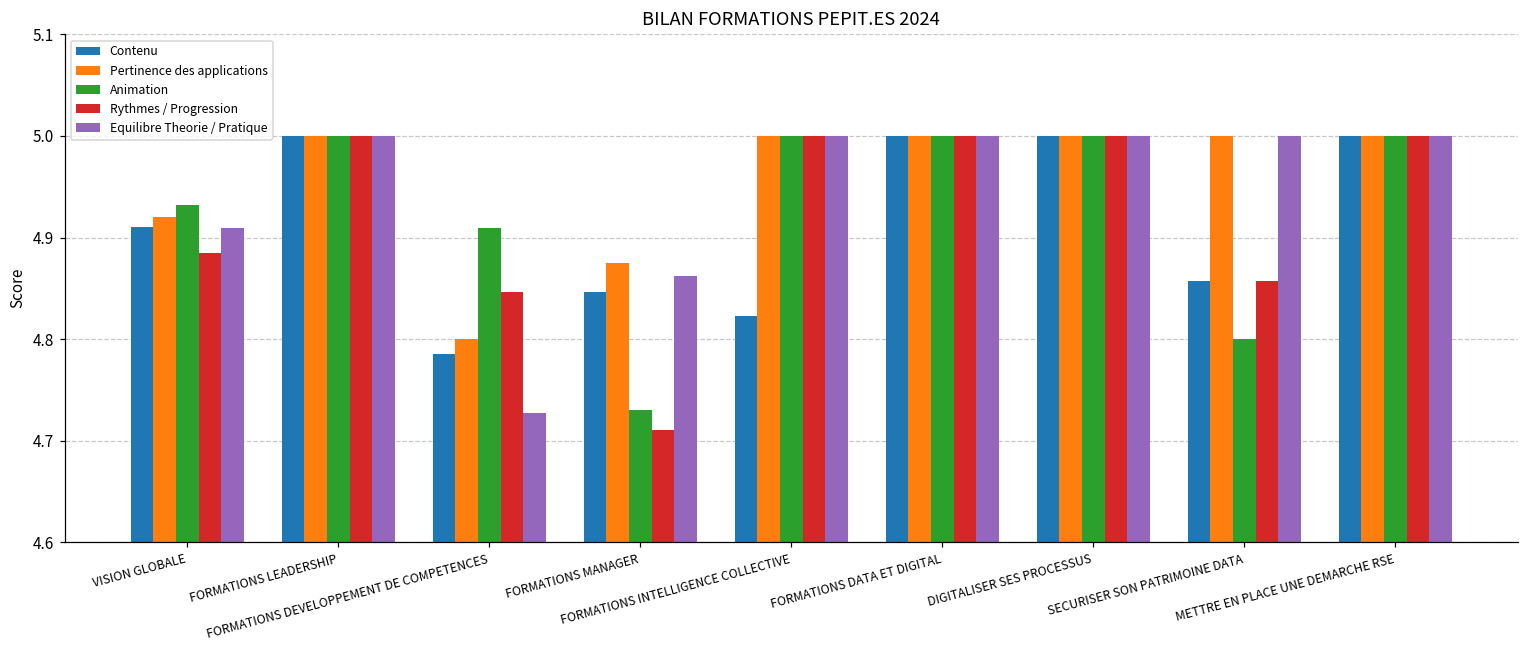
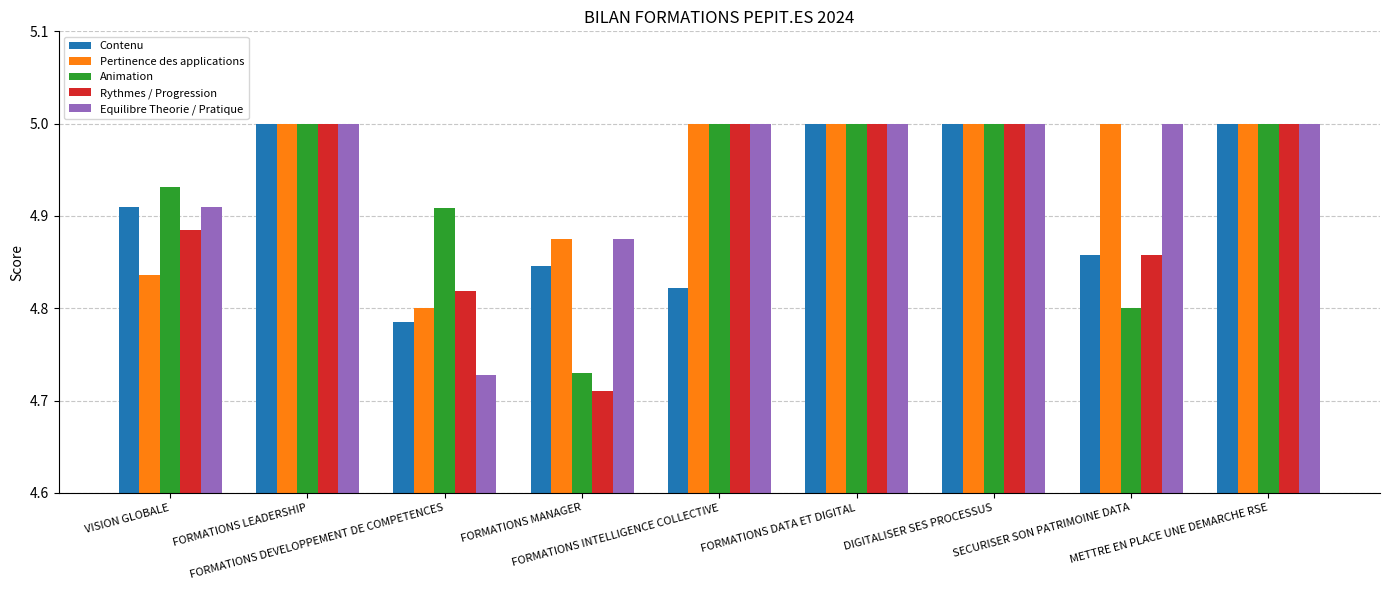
  {
    "Contenu": {
      "VISION GLOBALE": 4.91,
      "FORMATIONS LEADERSHIP": 5.00,
      "FORMATIONS DEVELOPPEMENT DE COMPETENCES": 4.79,
      "FORMATIONS MANAGER": 4.85,
      "FORMATIONS INTELLIGENCE COLLECTIVE": 4.82,
      "FORMATIONS DATA ET DIGITAL": 5.00,
      "DIGITALISER SES PROCESSUS": 5.00,
      "SECURISER SON PATRIMOINE DATA": 4.86,
      "METTRE EN PLACE UNE DEMARCHE RSE": 5.00
    },
    "Pertinence des applications": {
-     "VISION GLOBALE": 4.92,
+     "VISION GLOBALE": 4.84,
      "FORMATIONS LEADERSHIP": 5.00,
      "FORMATIONS DEVELOPPEMENT DE COMPETENCES": 4.80,
      "FORMATIONS MANAGER": 4.88,
      "FORMATIONS INTELLIGENCE COLLECTIVE": 5.00,
      "FORMATIONS DATA ET DIGITAL": 5.00,
      "DIGITALISER SES PROCESSUS": 5.00,
      "SECURISER SON PATRIMOINE DATA": 5.00,
      "METTRE EN PLACE UNE DEMARCHE RSE": 5.00
    },
    "Animation": {
      "VISION GLOBALE": 4.93,
      "FORMATIONS LEADERSHIP": 5.00,
      "FORMATIONS DEVELOPPEMENT DE COMPETENCES": 4.91,
      "FORMATIONS MANAGER": 4.73,
      "FORMATIONS INTELLIGENCE COLLECTIVE": 5.00,
      "FORMATIONS DATA ET DIGITAL": 5.00,
      "DIGITALISER SES PROCESSUS": 5.00,
      "SECURISER SON PATRIMOINE DATA": 4.80,
      "METTRE EN PLACE UNE DEMARCHE RSE": 5.00
    },
    "Rythmes / Progression": {
      "VISION GLOBALE": 4.89,
      "FORMATIONS LEADERSHIP": 5.00,
-     "FORMATIONS DEVELOPPEMENT DE COMPETENCES": 4.85,
+     "FORMATIONS DEVELOPPEMENT DE COMPETENCES": 4.82,
      "FORMATIONS MANAGER": 4.71,
      "FORMATIONS INTELLIGENCE COLLECTIVE": 5.00,
      "FORMATIONS DATA ET DIGITAL": 5.00,
      "DIGITALISER SES PROCESSUS": 5.00,
      "SECURISER SON PATRIMOINE DATA": 4.86,
      "METTRE EN PLACE UNE DEMARCHE RSE": 5.00
    },
    "Equilibre Theorie / Pratique": {
      "VISION GLOBALE": 4.91,
      "FORMATIONS LEADERSHIP": 5.00,
      "FORMATIONS DEVELOPPEMENT DE COMPETENCES": 4.73,
-     "FORMATIONS MANAGER": 4.86,
+     "FORMATIONS MANAGER": 4.88,
      "FORMATIONS INTELLIGENCE COLLECTIVE": 5.00,
      "FORMATIONS DATA ET DIGITAL": 5.00,
      "DIGITALISER SES PROCESSUS": 5.00,
      "SECURISER SON PATRIMOINE DATA": 5.00,
      "METTRE EN PLACE UNE DEMARCHE RSE": 5.00
    }
  }
